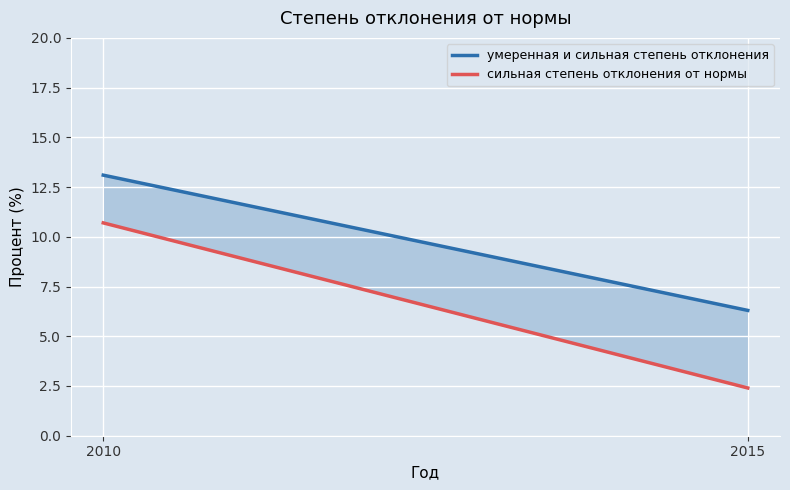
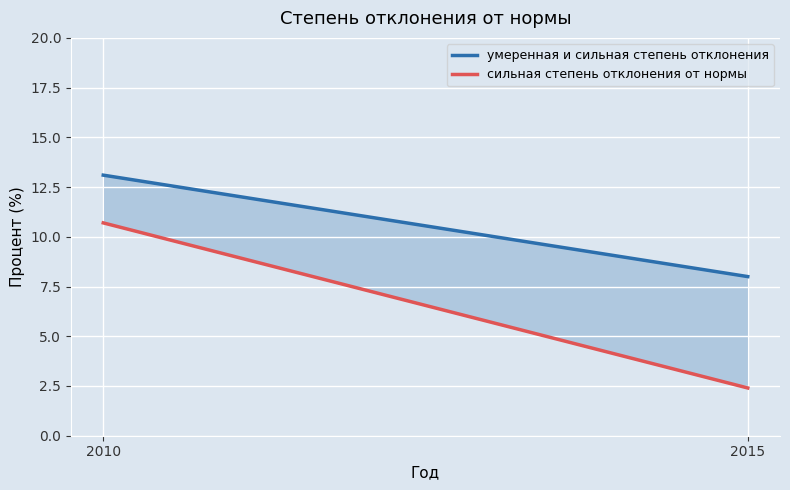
  {
    "умеренная и сильная степень отклонения": {
      "2010": 13.1,
-     "2015": 6.3
+     "2015": 8.0
    },
    "сильная степень отклонения от нормы": {
      "2010": 10.7,
      "2015": 2.4
    }
  }
